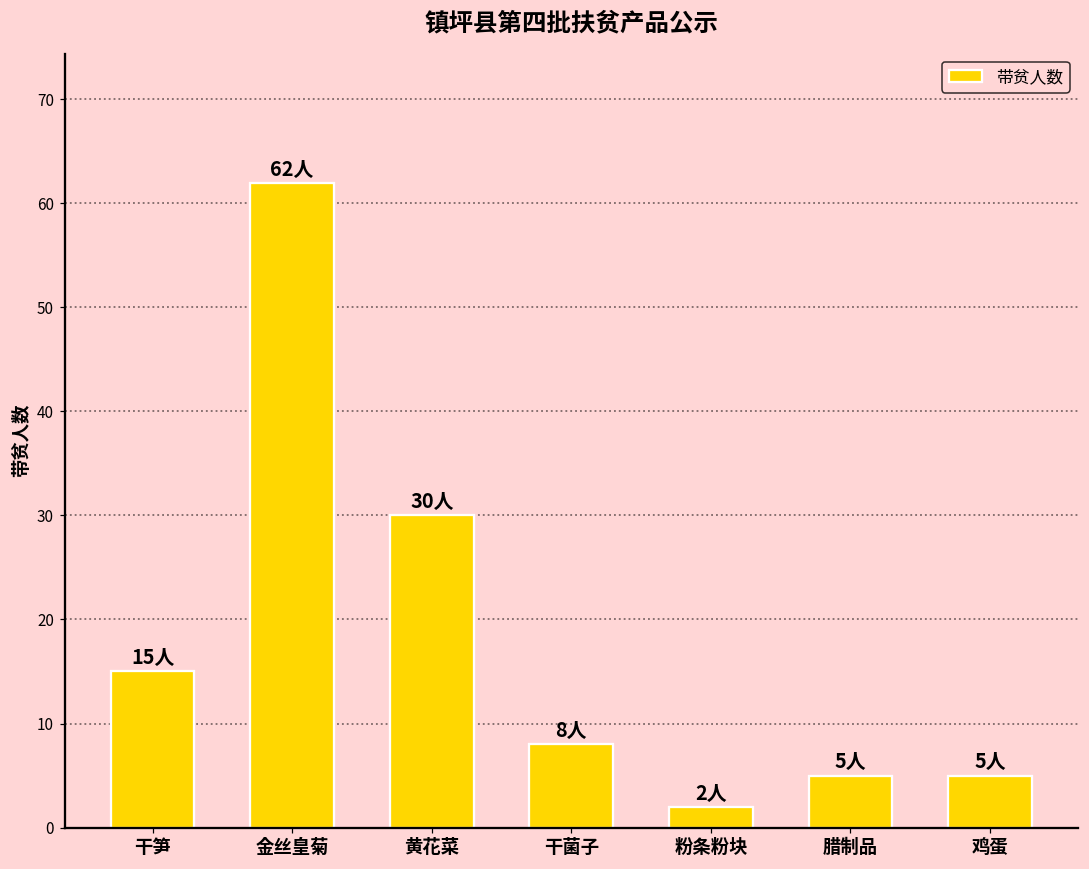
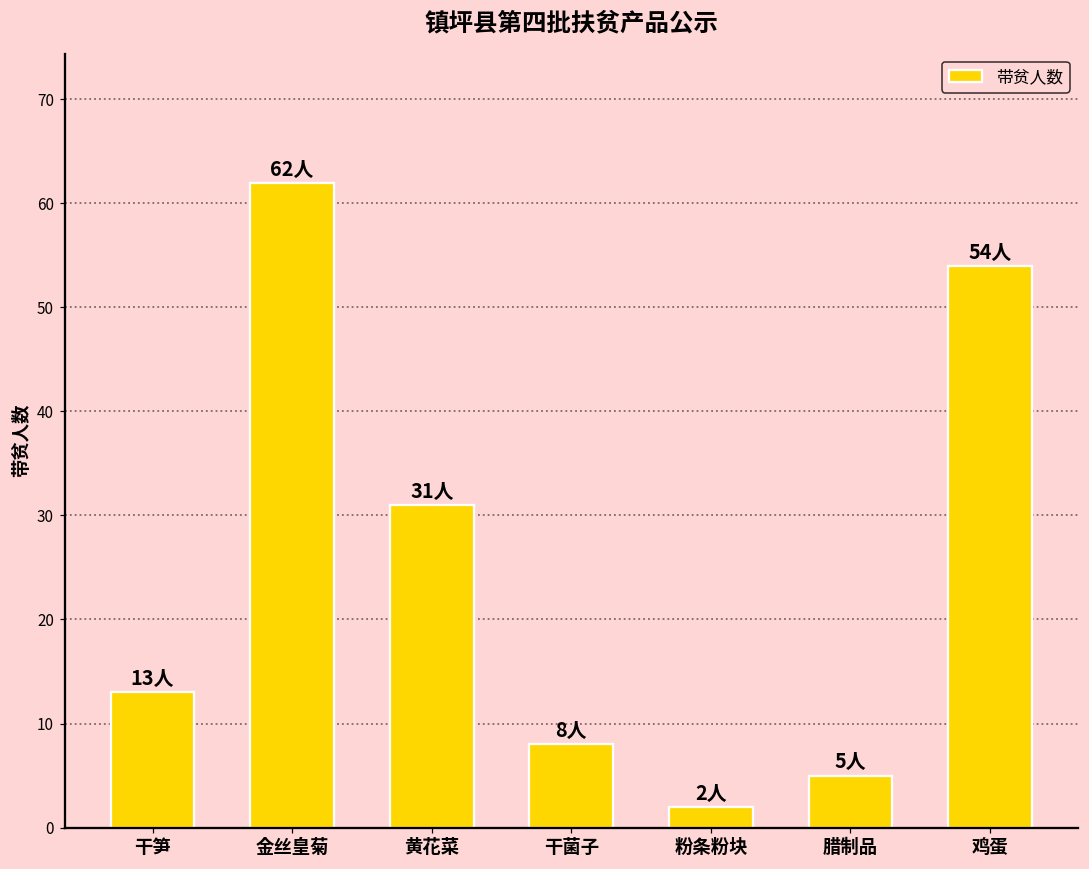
  {
-   "干笋": "15人",
+   "干笋": "13人",
    "金丝皇菊": "62人",
-   "黄花菜": "30人",
+   "黄花菜": "31人",
    "干菌子": "8人",
    "粉条粉块": "2人",
    "腊制品": "5人",
-   "鸡蛋": "5人"
+   "鸡蛋": "54人"
  }
